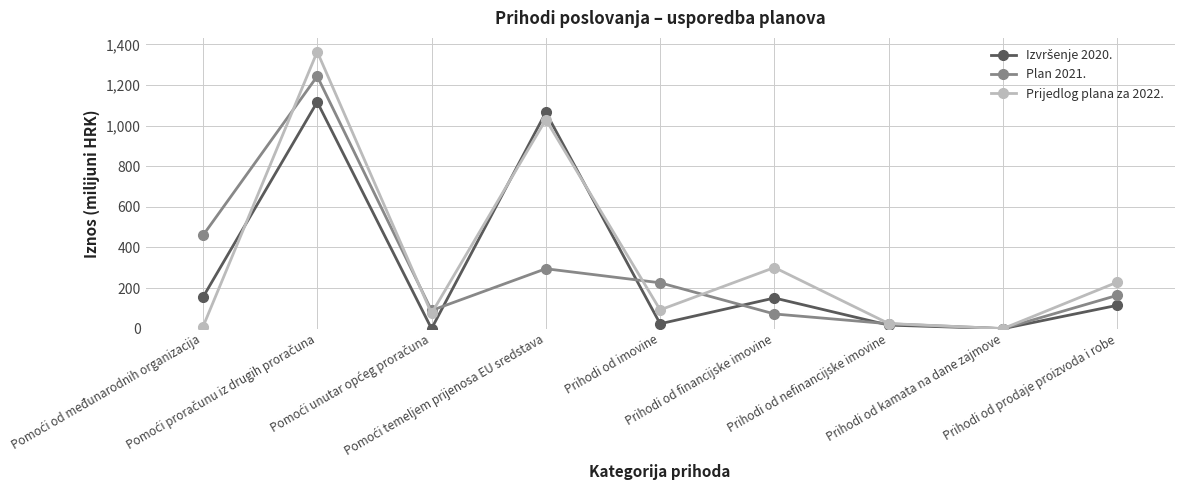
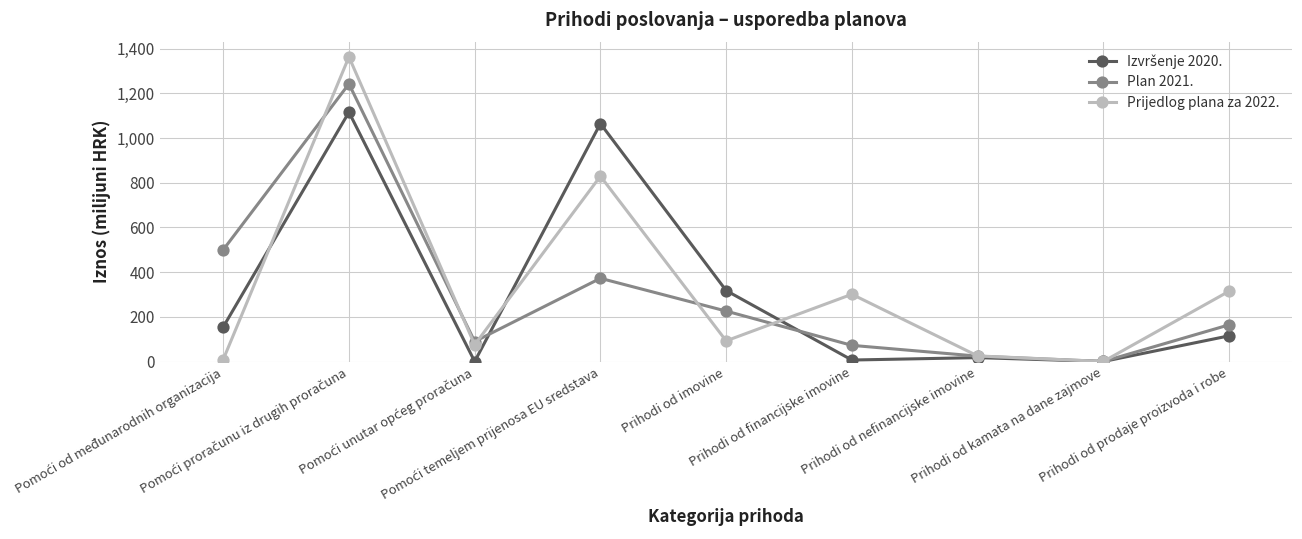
  {
    "Izvršenje 2020.": {
      "Pomoći od međunarodnih organizacija": "150",
      "Pomoći proračunu iz drugih proračuna": "1,120",
      "Pomoći unutar općeg proračuna": "0",
      "Pomoći temeljem prijenosa EU sredstava": "1,070",
-     "Prihodi od imovine": "20",
-     "Prihodi od financijske imovine": "150",
+     "Prihodi od imovine": "320",
+     "Prihodi od financijske imovine": "10",
      "Prihodi od prodaje proizvoda i robe": "110"
    },
    "Plan 2021.": {
-     "Pomoći od međunarodnih organizacija": "460",
+     "Pomoći od međunarodnih organizacija": "500",
      "Pomoći proračunu iz drugih proračuna": "1,240",
      "Pomoći unutar općeg proračuna": "90",
-     "Pomoći temeljem prijenosa EU sredstava": "300",
+     "Pomoći temeljem prijenosa EU sredstava": "370",
      "Prihodi od imovine": "230",
      "Prihodi od financijske imovine": "70",
      "Prihodi od prodaje proizvoda i robe": "160"
    },
    "Prijedlog plana za 2022.": {
      "Pomoći od međunarodnih organizacija": "10",
      "Pomoći proračunu iz drugih proračuna": "1,360",
      "Pomoći unutar općeg proračuna": "80",
-     "Pomoći temeljem prijenosa EU sredstava": "1,030",
+     "Pomoći temeljem prijenosa EU sredstava": "830",
      "Prihodi od imovine": "90",
      "Prihodi od financijske imovine": "300",
-     "Prihodi od prodaje proizvoda i robe": "230"
+     "Prihodi od prodaje proizvoda i robe": "310"
    }
  }
